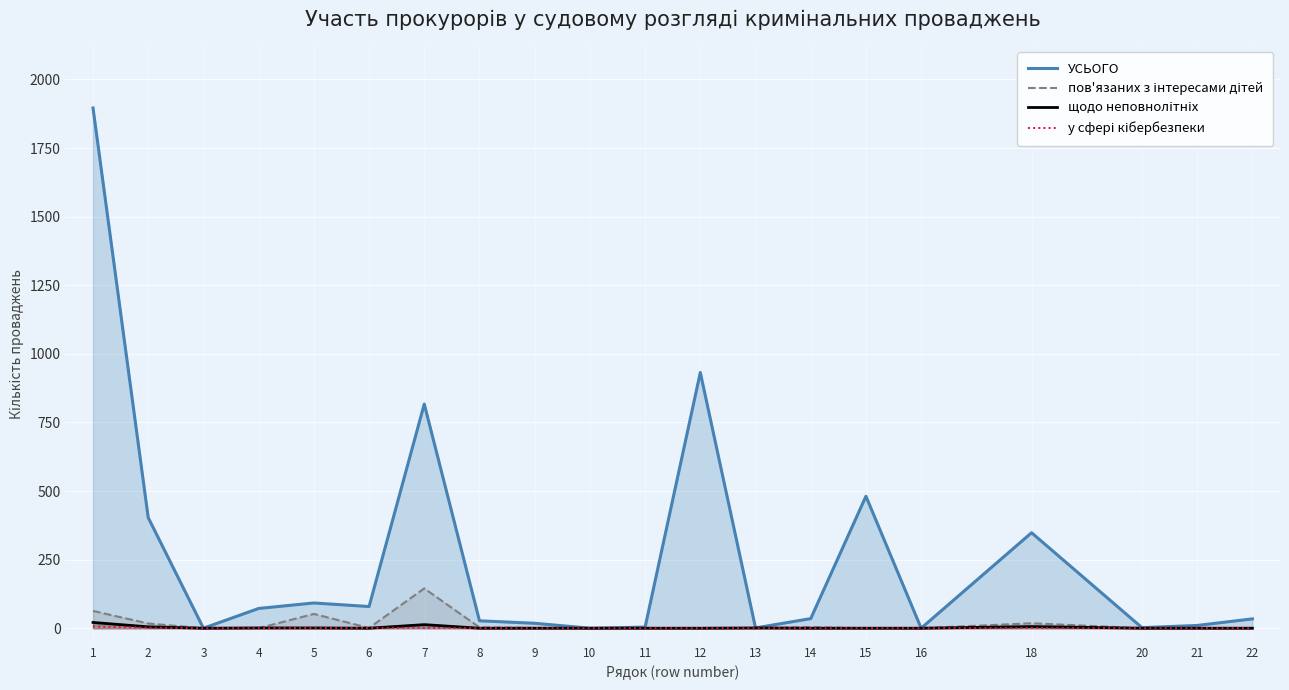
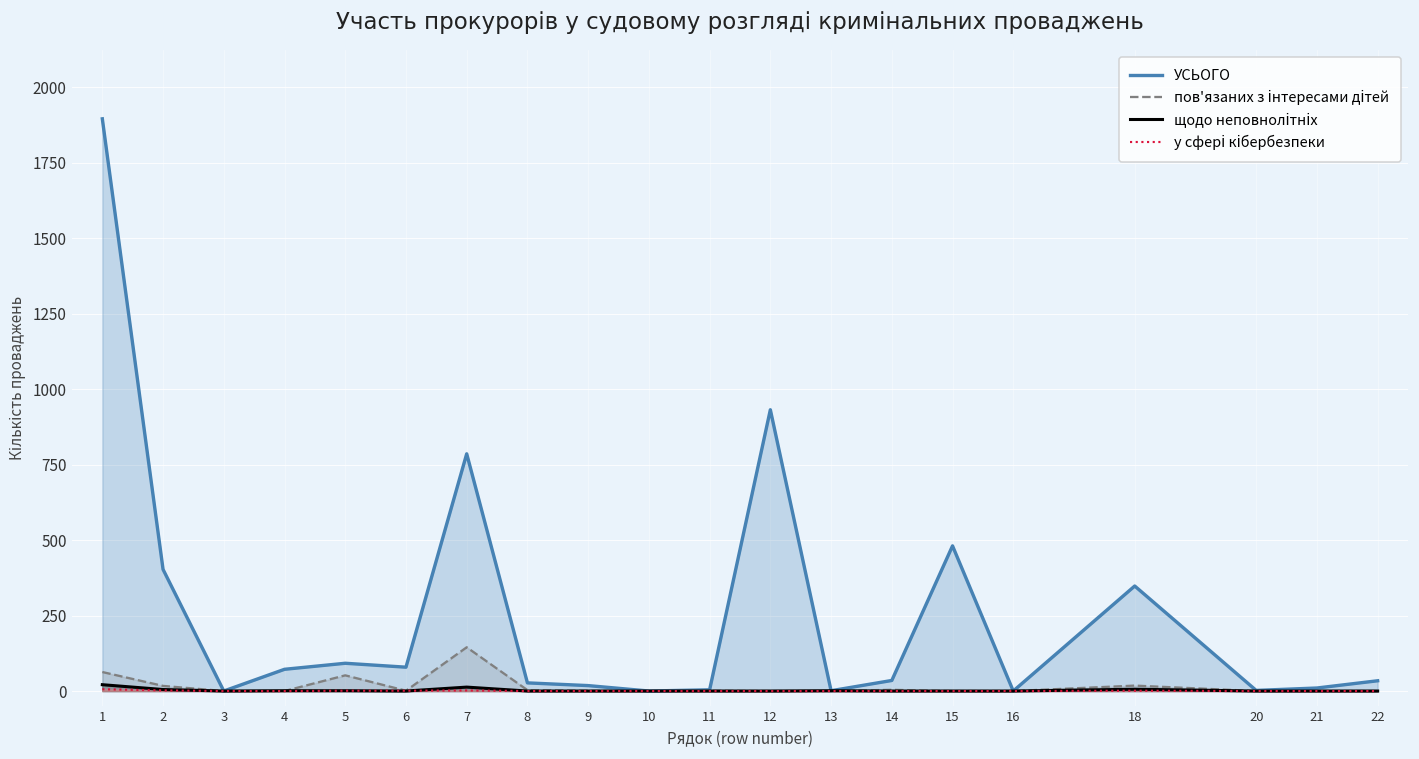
  {
    "УСЬОГО": {
      "1": 1900,
      "2": 400,
      "4": 70,
      "5": 90,
      "6": 80,
-     "7": 820,
+     "7": 790,
      "8": 30,
      "9": 20,
      "12": 930,
      "14": 40,
      "15": 480,
      "18": 350,
      "21": 10,
      "22": 30
    },
    "пов'язаних з інтересами дітей": {
      "1": 60,
      "2": 20,
      "5": 50,
      "7": 150,
      "18": 20
    },
    "щодо неповнолітніх": {
      "1": 20,
      "7": 10
    },
    "у сфері кібербезпеки": {
      "1": 10,
      "7": 0
    }
  }
